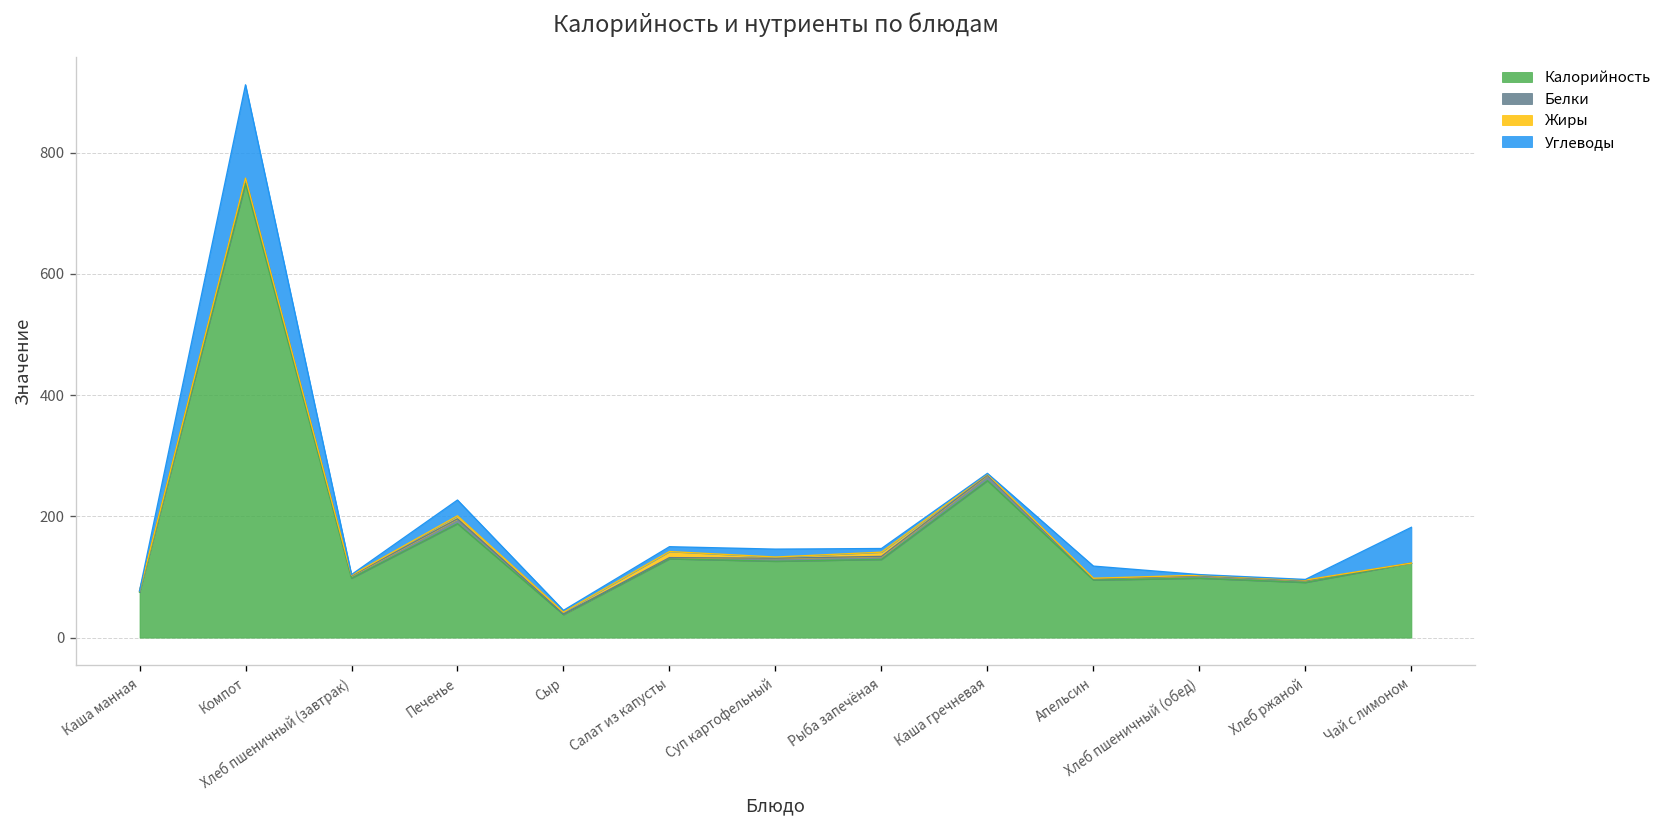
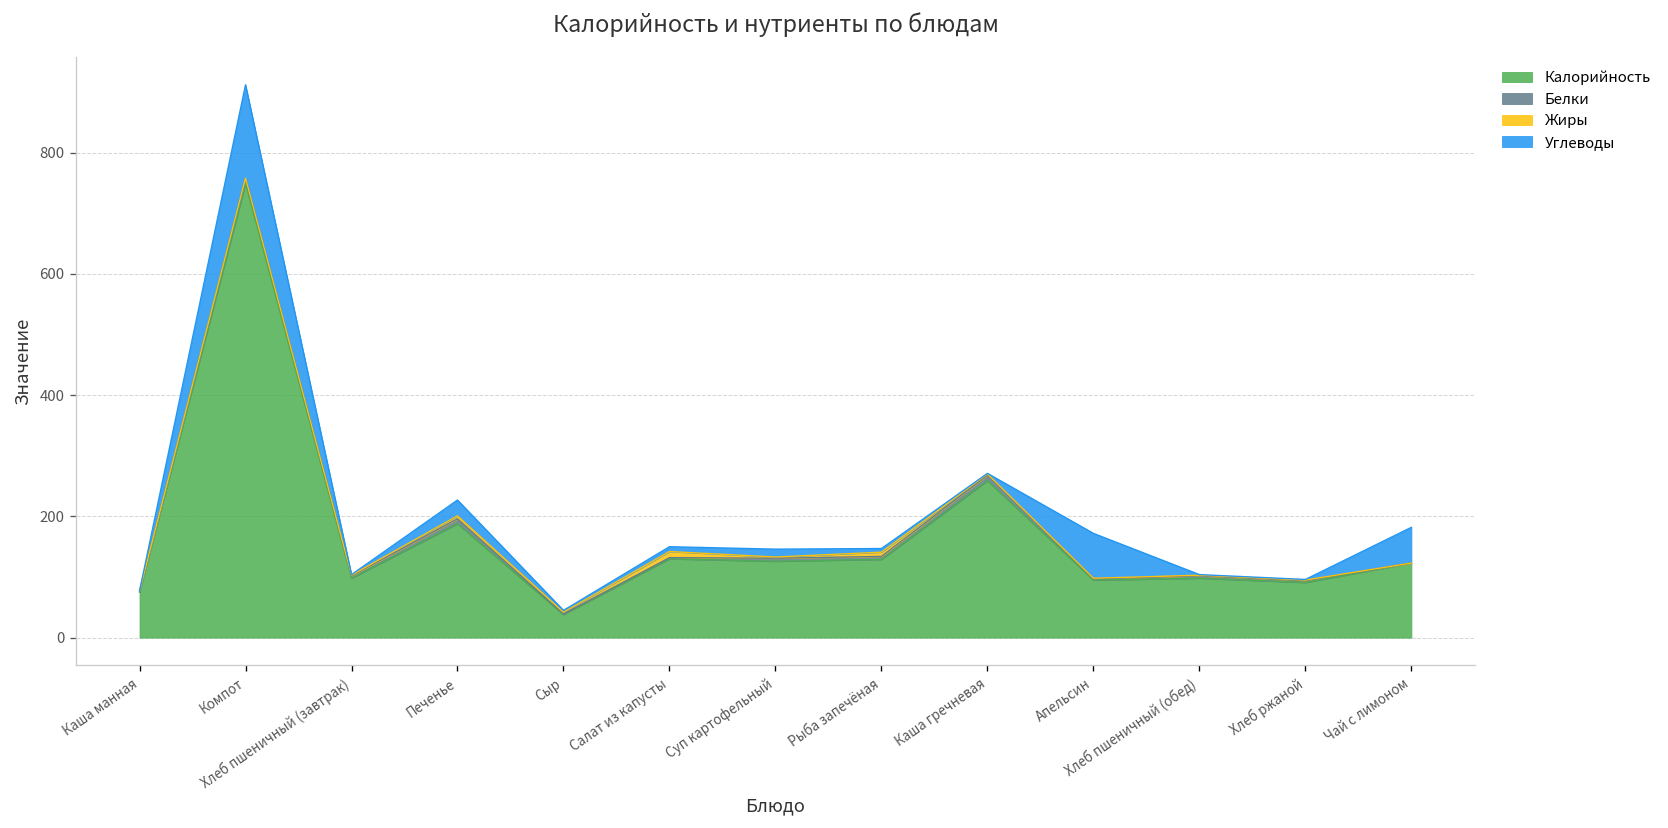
  {
    "Калорийность": {
      "Компот": 750,
      "Печенье": 190,
      "Каша гречневая": 260
    },
    "Жиры": {
      "Салат из капусты": 10,
      "Рыба запечёная": 10
    },
    "Углеводы": {
      "Компот": 150,
      "Печенье": 30,
      "Салат из капусты": 10,
      "Суп картофельный": 10,
      "Рыба запечёная": 10,
-     "Апельсин": 20,
+     "Апельсин": 70,
      "Чай с лимоном": 60
    }
  }
